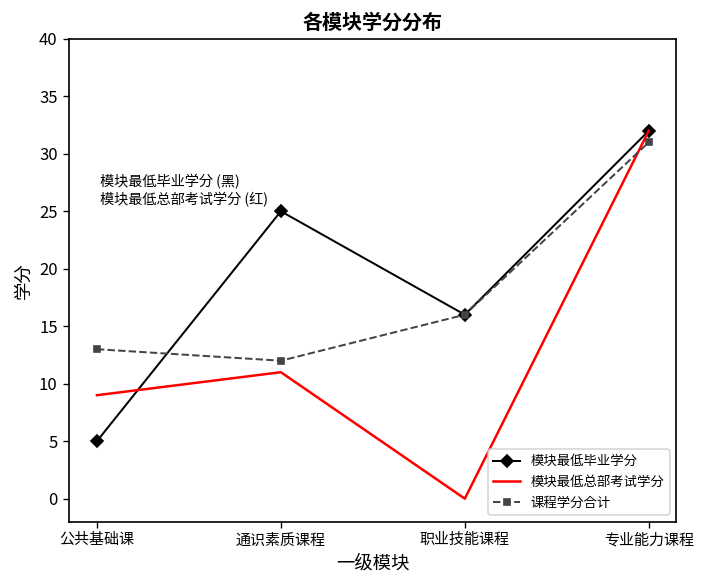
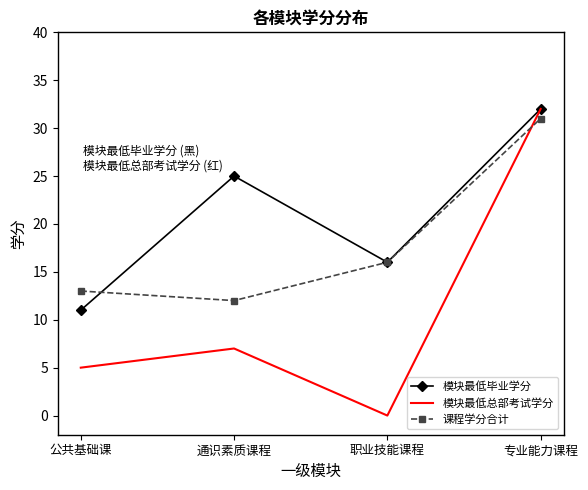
  {
    "模块最低毕业学分": {
-     "公共基础课": 5,
+     "公共基础课": 11,
      "通识素质课程": 25
    },
    "模块最低总部考试学分": {
-     "公共基础课": 9,
-     "通识素质课程": 11,
+     "公共基础课": 5,
+     "通识素质课程": 7,
      "职业技能课程": 0
    },
    "课程学分合计": {
      "公共基础课": 13,
      "通识素质课程": 12,
      "专业能力课程": 31
    }
  }
